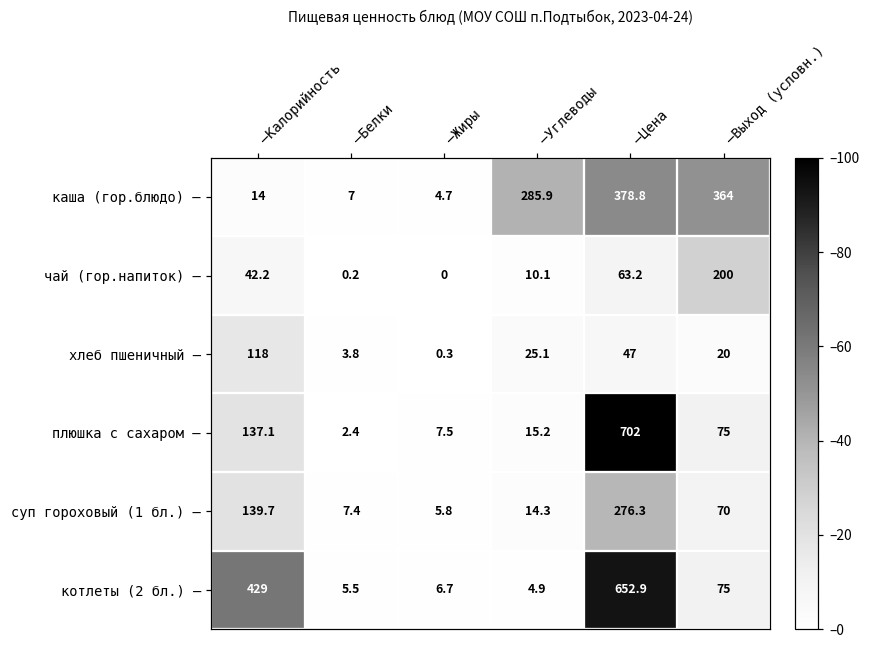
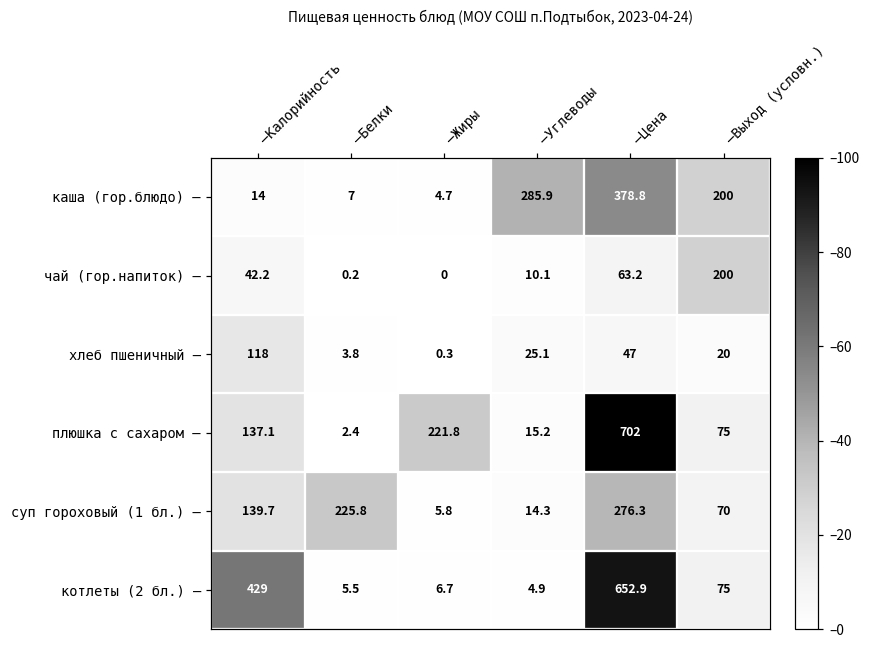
  {
    "каша (гор.блюдо) –": {
      "–Калорийность": 14,
      "–Белки": 7,
      "–Жиры": 4.7,
      "–Углеводы": 285.9,
      "–Цена": 378.8,
-     "–Выход (условн.)": 364
+     "–Выход (условн.)": 200
    },
    "чай (гор.напиток) –": {
      "–Калорийность": 42.2,
      "–Белки": 0.2,
      "–Жиры": 0,
      "–Углеводы": 10.1,
      "–Цена": 63.2,
      "–Выход (условн.)": 200
    },
    "хлеб пшеничный –": {
      "–Калорийность": 118,
      "–Белки": 3.8,
      "–Жиры": 0.3,
      "–Углеводы": 25.1,
      "–Цена": 47,
      "–Выход (условн.)": 20
    },
    "плюшка с сахаром –": {
      "–Калорийность": 137.1,
      "–Белки": 2.4,
-     "–Жиры": 7.5,
+     "–Жиры": 221.8,
      "–Углеводы": 15.2,
      "–Цена": 702,
      "–Выход (условн.)": 75
    },
    "суп гороховый (1 бл.) –": {
      "–Калорийность": 139.7,
-     "–Белки": 7.4,
+     "–Белки": 225.8,
      "–Жиры": 5.8,
      "–Углеводы": 14.3,
      "–Цена": 276.3,
      "–Выход (условн.)": 70
    },
    "котлеты (2 бл.) –": {
      "–Калорийность": 429,
      "–Белки": 5.5,
      "–Жиры": 6.7,
      "–Углеводы": 4.9,
      "–Цена": 652.9,
      "–Выход (условн.)": 75
    }
  }
